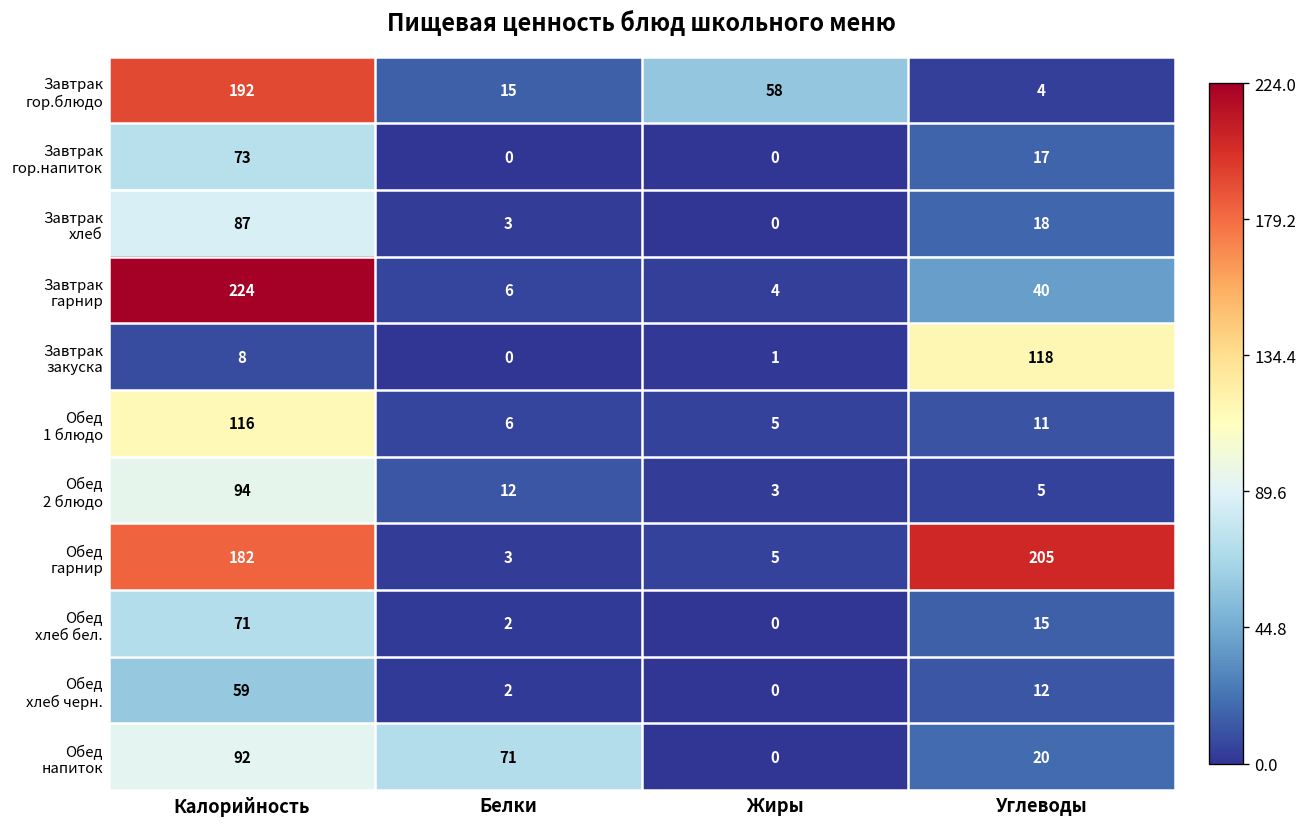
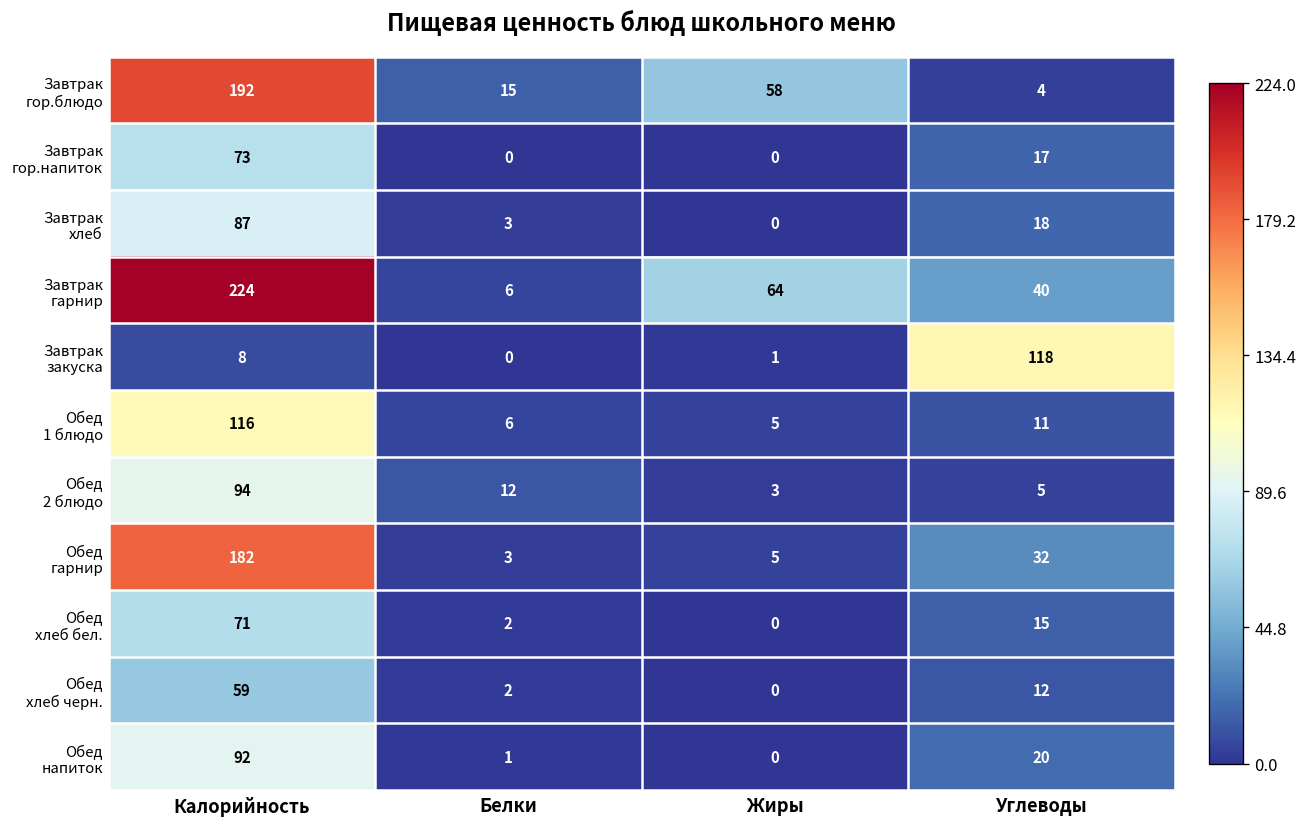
  {
    "Завтрак гор.блюдо": {
      "Калорийность": 192,
      "Белки": 15,
      "Жиры": 58,
      "Углеводы": 4
    },
    "Завтрак гор.напиток": {
      "Калорийность": 73,
      "Белки": 0,
      "Жиры": 0,
      "Углеводы": 17
    },
    "Завтрак хлеб": {
      "Калорийность": 87,
      "Белки": 3,
      "Жиры": 0,
      "Углеводы": 18
    },
    "Завтрак гарнир": {
      "Калорийность": 224,
      "Белки": 6,
-     "Жиры": 4,
+     "Жиры": 64,
      "Углеводы": 40
    },
    "Завтрак закуска": {
      "Калорийность": 8,
      "Белки": 0,
      "Жиры": 1,
      "Углеводы": 118
    },
    "Обед 1 блюдо": {
      "Калорийность": 116,
      "Белки": 6,
      "Жиры": 5,
      "Углеводы": 11
    },
    "Обед 2 блюдо": {
      "Калорийность": 94,
      "Белки": 12,
      "Жиры": 3,
      "Углеводы": 5
    },
    "Обед гарнир": {
      "Калорийность": 182,
      "Белки": 3,
      "Жиры": 5,
-     "Углеводы": 205
+     "Углеводы": 32
    },
    "Обед хлеб бел.": {
      "Калорийность": 71,
      "Белки": 2,
      "Жиры": 0,
      "Углеводы": 15
    },
    "Обед хлеб черн.": {
      "Калорийность": 59,
      "Белки": 2,
      "Жиры": 0,
      "Углеводы": 12
    },
    "Обед напиток": {
      "Калорийность": 92,
-     "Белки": 71,
+     "Белки": 1,
      "Жиры": 0,
      "Углеводы": 20
    }
  }
